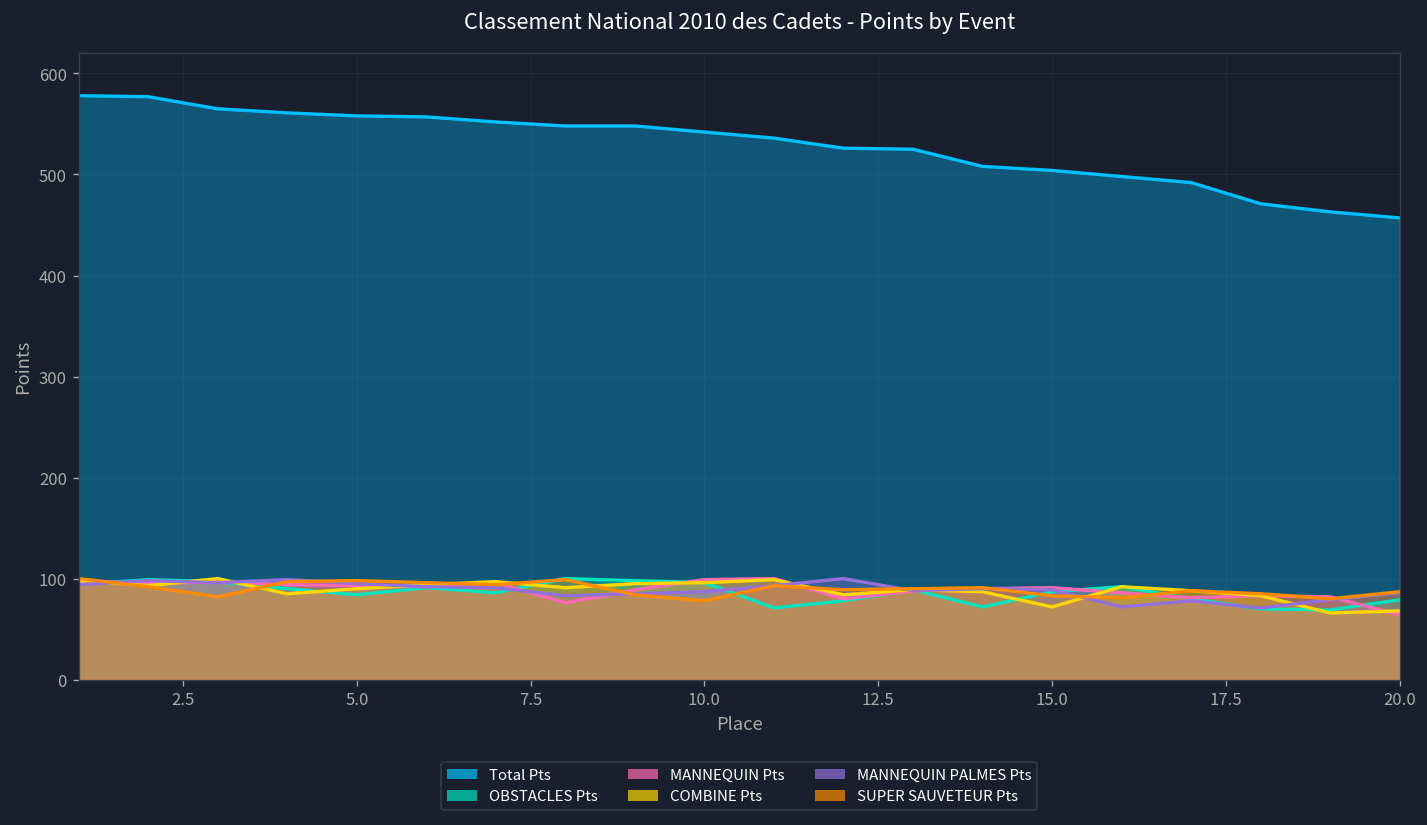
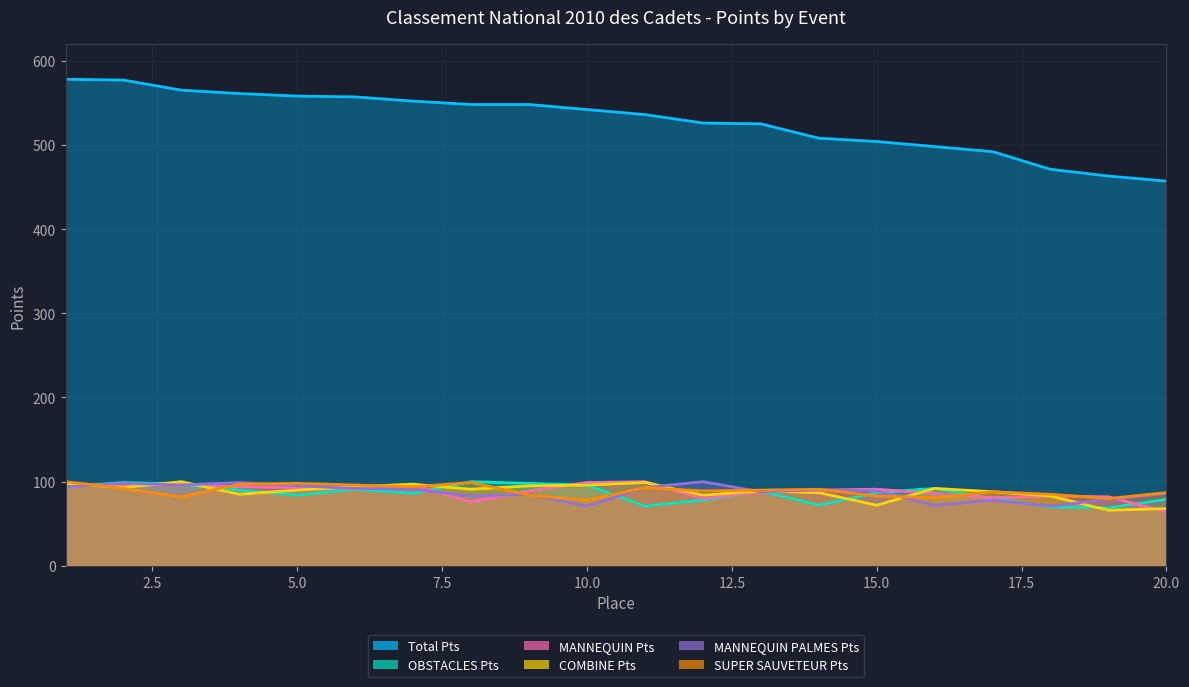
  {
    "MANNEQUIN Pts": {
      "20.0": 60
    },
    "MANNEQUIN PALMES Pts": {
-     "10.0": 90
+     "10.0": 70
    }
  }
